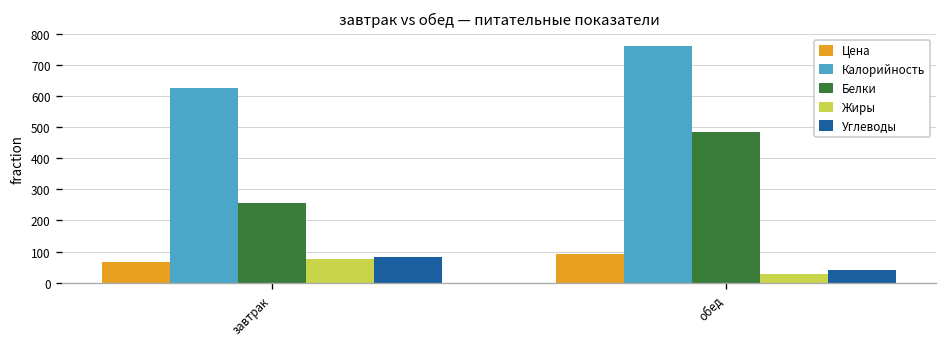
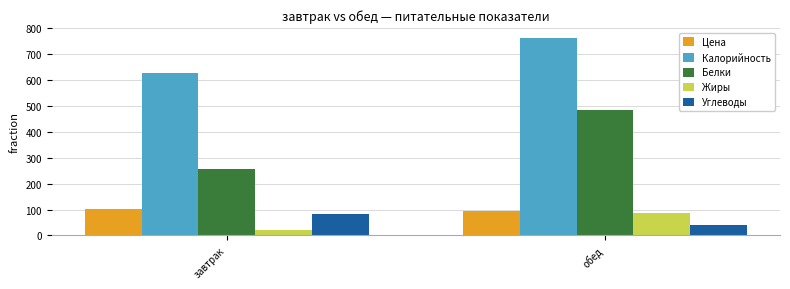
  {
    "Цена": {
-     "завтрак": 70,
+     "завтрак": 100,
      "обед": 90
    },
    "Калорийность": {
      "завтрак": 630,
      "обед": 760
    },
    "Белки": {
      "завтрак": 260,
      "обед": 480
    },
    "Жиры": {
-     "завтрак": 80,
-     "обед": 30
+     "завтрак": 20,
+     "обед": 90
    },
    "Углеводы": {
      "завтрак": 80,
      "обед": 40
    }
  }
